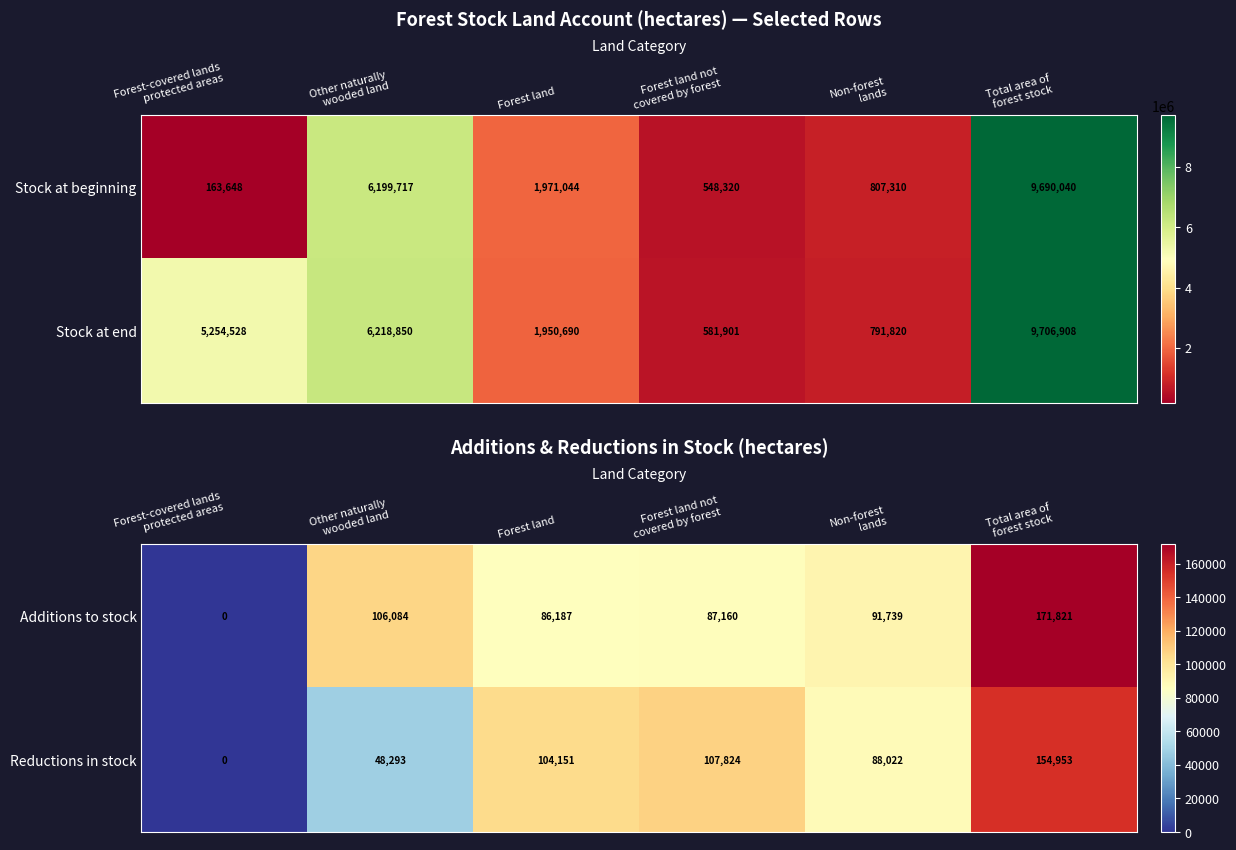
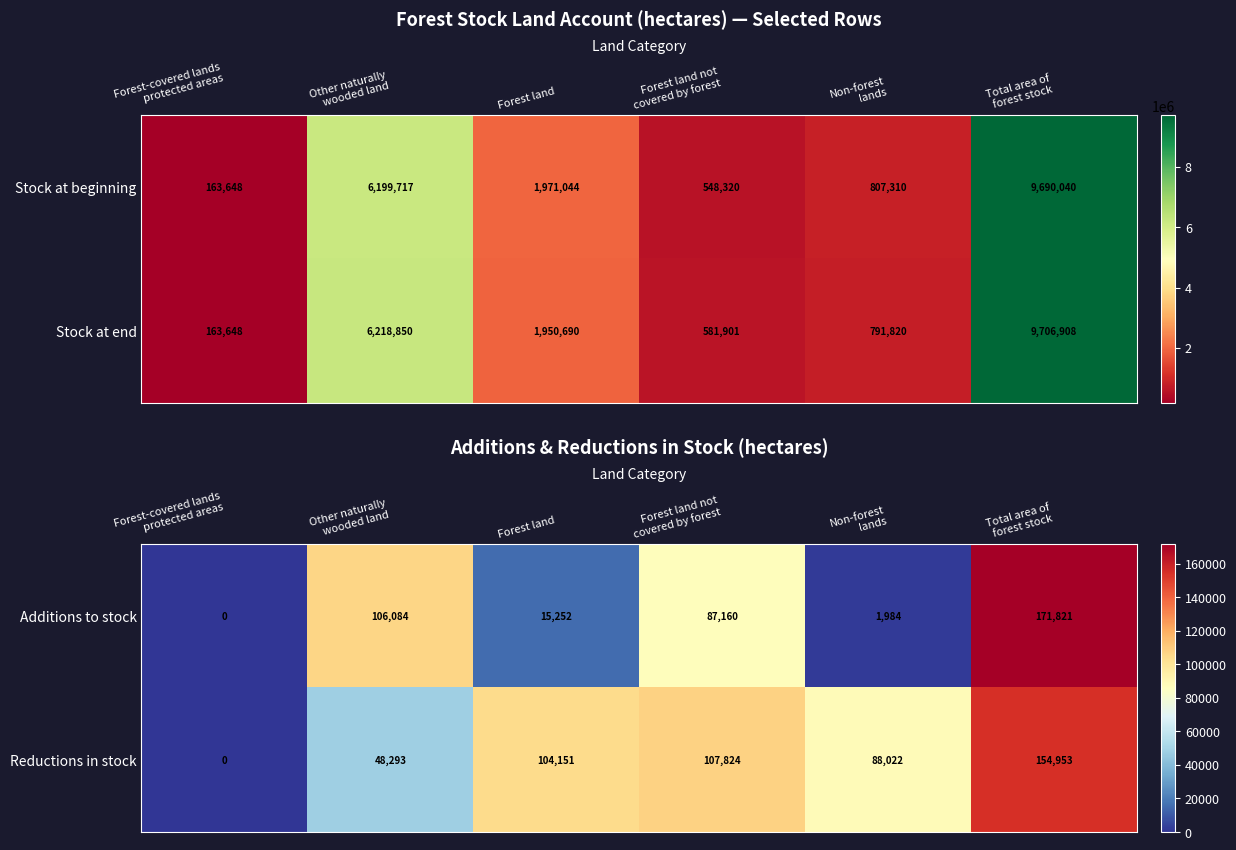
  {
    "Forest Stock Land Account (hectares) — Selected Rows": {
      "Stock at beginning": {
        "Forest-covered lands protected areas": "163,648",
        "Other naturally wooded land": "6,199,717",
        "Forest land": "1,971,044",
        "Forest land not covered by forest": "548,320",
        "Non-forest lands": "807,310",
        "Total area of forest stock": "9,690,040"
      },
      "Stock at end": {
-       "Forest-covered lands protected areas": "5,254,528",
+       "Forest-covered lands protected areas": "163,648",
        "Other naturally wooded land": "6,218,850",
        "Forest land": "1,950,690",
        "Forest land not covered by forest": "581,901",
        "Non-forest lands": "791,820",
        "Total area of forest stock": "9,706,908"
      }
    },
    "Additions & Reductions in Stock (hectares)": {
      "Additions to stock": {
        "Forest-covered lands protected areas": "0",
        "Other naturally wooded land": "106,084",
-       "Forest land": "86,187",
+       "Forest land": "15,252",
        "Forest land not covered by forest": "87,160",
-       "Non-forest lands": "91,739",
+       "Non-forest lands": "1,984",
        "Total area of forest stock": "171,821"
      },
      "Reductions in stock": {
        "Forest-covered lands protected areas": "0",
        "Other naturally wooded land": "48,293",
        "Forest land": "104,151",
        "Forest land not covered by forest": "107,824",
        "Non-forest lands": "88,022",
        "Total area of forest stock": "154,953"
      }
    }
  }
